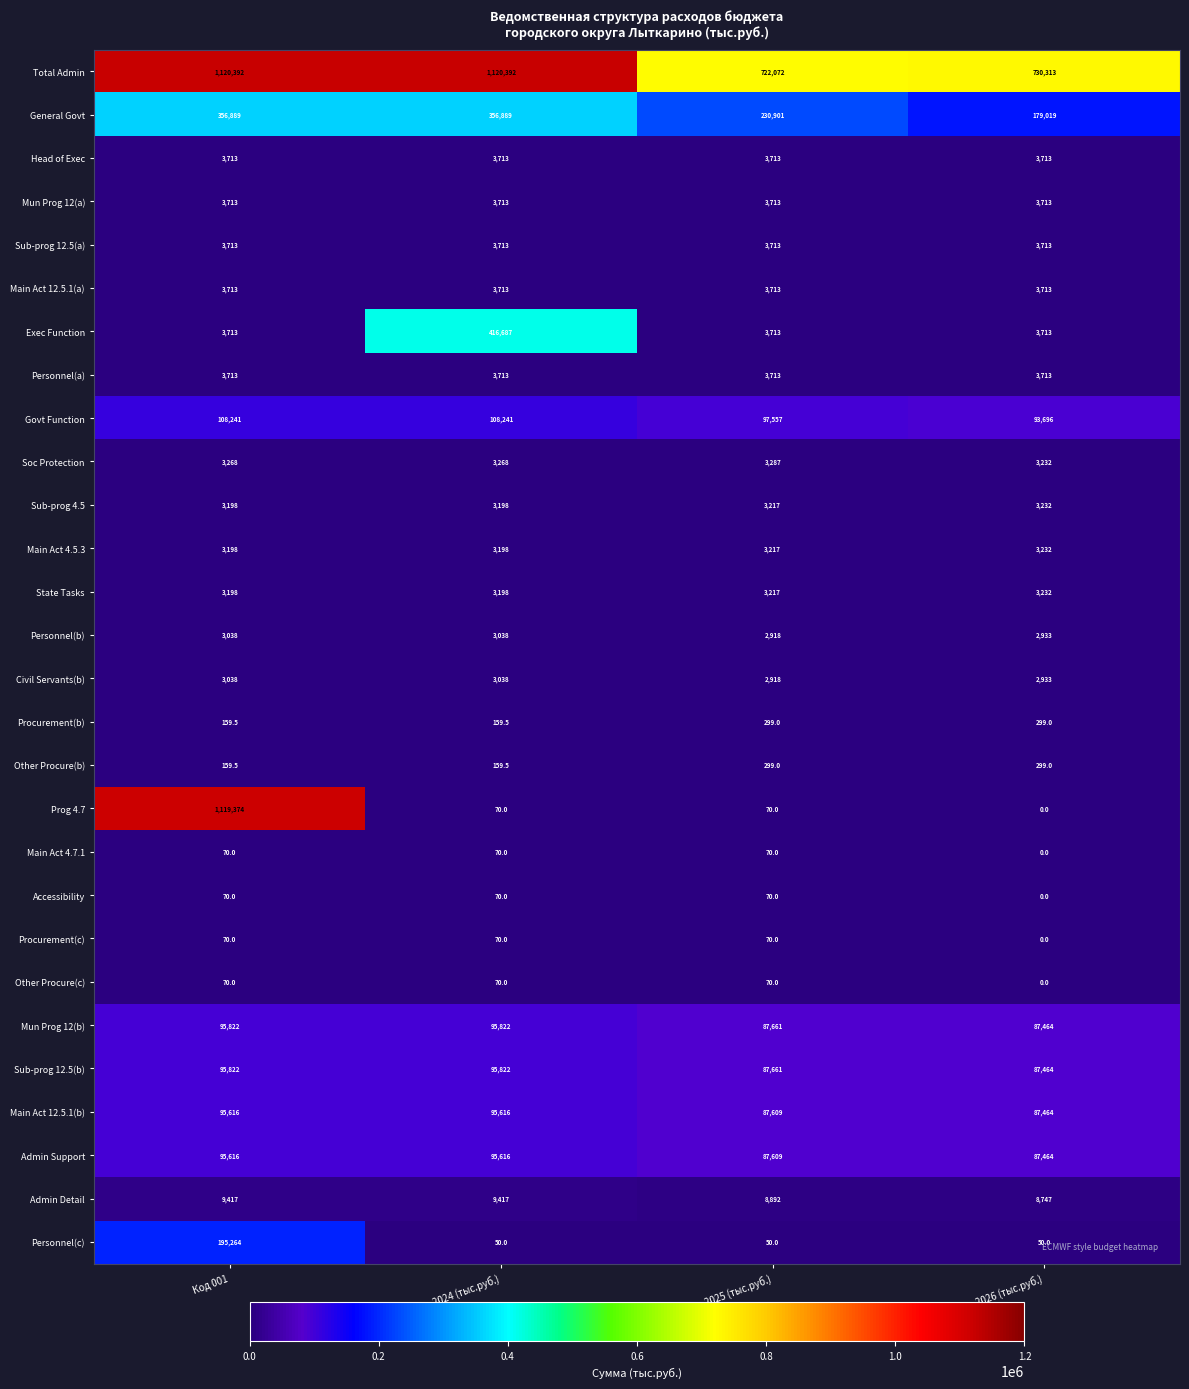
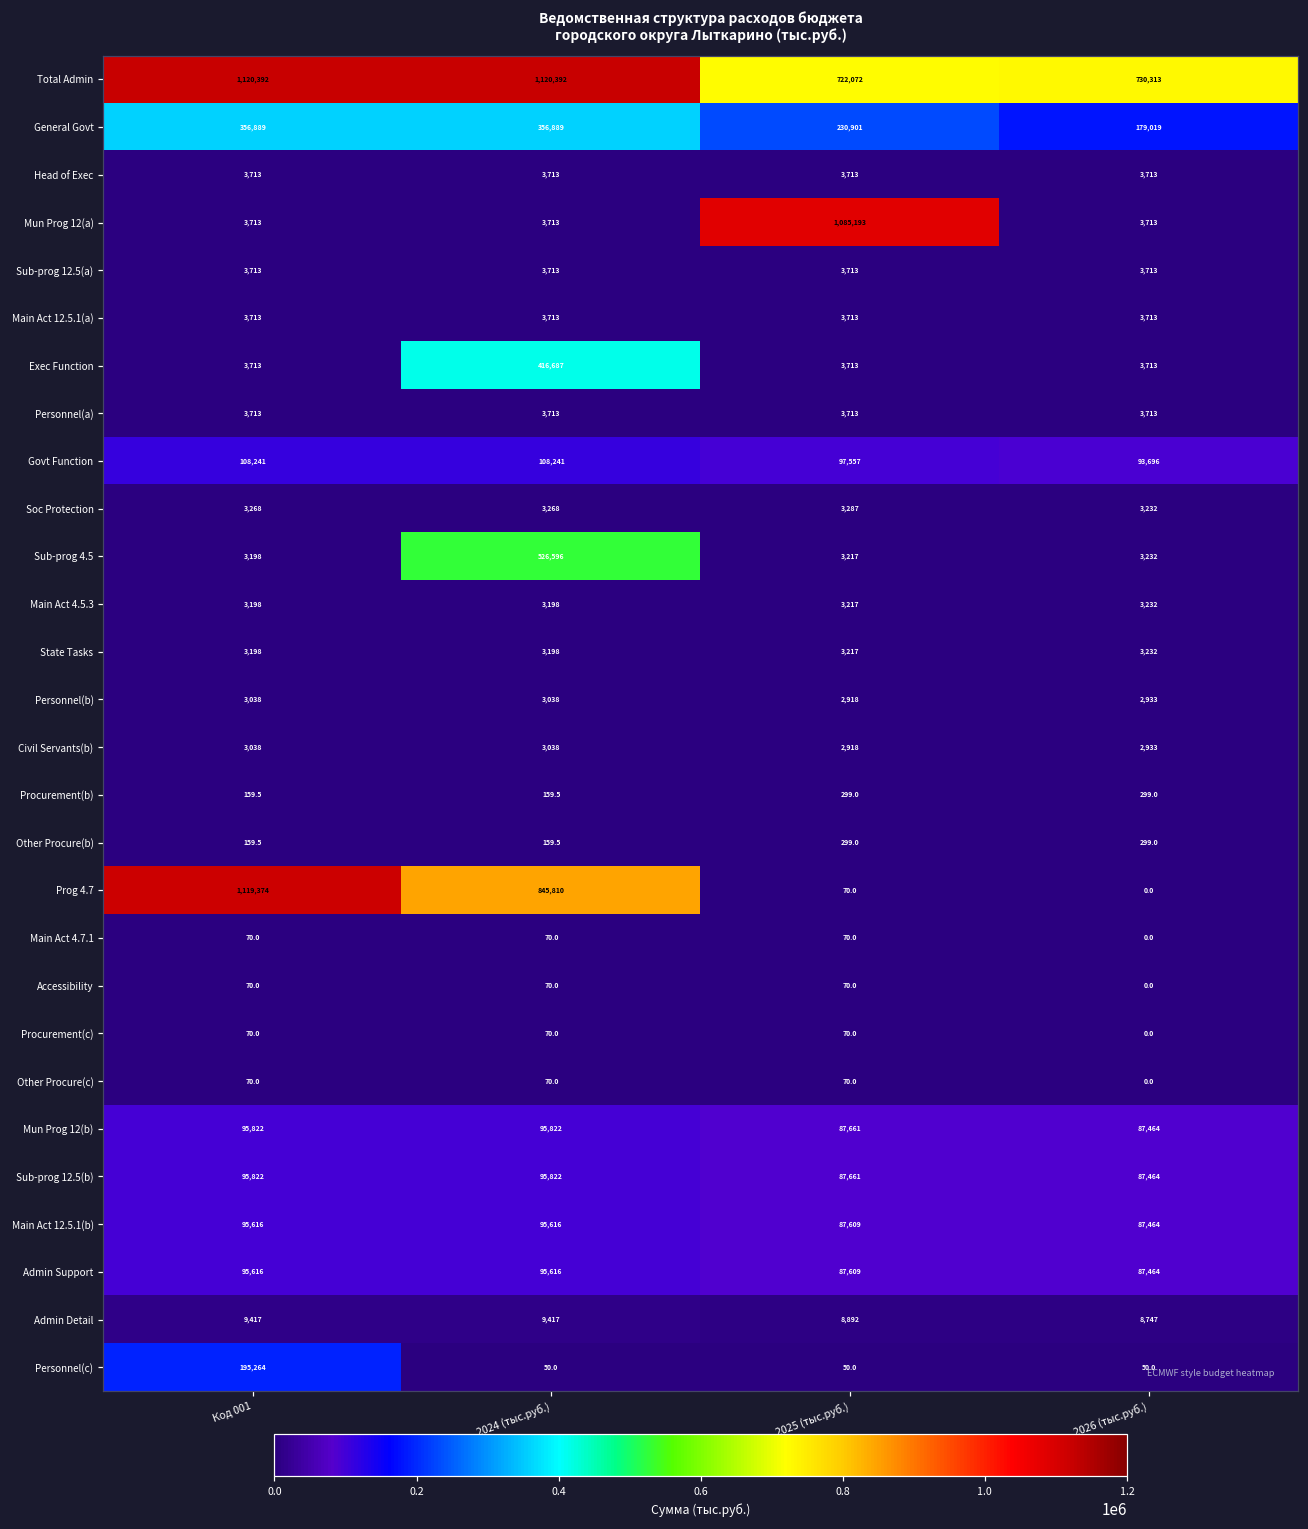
  {
    "Total Admin": {
      "Код 001": "1,120,392",
      "2024 (тыс.руб.)": "1,120,392",
      "2025 (тыс.руб.)": "722,072",
      "2026 (тыс.руб.)": "730,313"
    },
    "General Govt": {
      "Код 001": "356,889",
      "2024 (тыс.руб.)": "356,889",
      "2025 (тыс.руб.)": "230,901",
      "2026 (тыс.руб.)": "179,019"
    },
    "Head of Exec": {
      "Код 001": "3,713",
      "2024 (тыс.руб.)": "3,713",
      "2025 (тыс.руб.)": "3,713",
      "2026 (тыс.руб.)": "3,713"
    },
    "Mun Prog 12(a)": {
      "Код 001": "3,713",
      "2024 (тыс.руб.)": "3,713",
-     "2025 (тыс.руб.)": "3,713",
+     "2025 (тыс.руб.)": "1,085,193",
      "2026 (тыс.руб.)": "3,713"
    },
    "Sub-prog 12.5(a)": {
      "Код 001": "3,713",
      "2024 (тыс.руб.)": "3,713",
      "2025 (тыс.руб.)": "3,713",
      "2026 (тыс.руб.)": "3,713"
    },
    "Main Act 12.5.1(a)": {
      "Код 001": "3,713",
      "2024 (тыс.руб.)": "3,713",
      "2025 (тыс.руб.)": "3,713",
      "2026 (тыс.руб.)": "3,713"
    },
    "Exec Function": {
      "Код 001": "3,713",
      "2024 (тыс.руб.)": "416,687",
      "2025 (тыс.руб.)": "3,713",
      "2026 (тыс.руб.)": "3,713"
    },
    "Personnel(a)": {
      "Код 001": "3,713",
      "2024 (тыс.руб.)": "3,713",
      "2025 (тыс.руб.)": "3,713",
      "2026 (тыс.руб.)": "3,713"
    },
    "Govt Function": {
      "Код 001": "108,241",
      "2024 (тыс.руб.)": "108,241",
      "2025 (тыс.руб.)": "97,557",
      "2026 (тыс.руб.)": "93,696"
    },
    "Soc Protection": {
      "Код 001": "3,268",
      "2024 (тыс.руб.)": "3,268",
      "2025 (тыс.руб.)": "3,287",
      "2026 (тыс.руб.)": "3,232"
    },
    "Sub-prog 4.5": {
      "Код 001": "3,198",
-     "2024 (тыс.руб.)": "3,198",
+     "2024 (тыс.руб.)": "526,596",
      "2025 (тыс.руб.)": "3,217",
      "2026 (тыс.руб.)": "3,232"
    },
    "Main Act 4.5.3": {
      "Код 001": "3,198",
      "2024 (тыс.руб.)": "3,198",
      "2025 (тыс.руб.)": "3,217",
      "2026 (тыс.руб.)": "3,232"
    },
    "State Tasks": {
      "Код 001": "3,198",
      "2024 (тыс.руб.)": "3,198",
      "2025 (тыс.руб.)": "3,217",
      "2026 (тыс.руб.)": "3,232"
    },
    "Personnel(b)": {
      "Код 001": "3,038",
      "2024 (тыс.руб.)": "3,038",
      "2025 (тыс.руб.)": "2,918",
      "2026 (тыс.руб.)": "2,933"
    },
    "Civil Servants(b)": {
      "Код 001": "3,038",
      "2024 (тыс.руб.)": "3,038",
      "2025 (тыс.руб.)": "2,918",
      "2026 (тыс.руб.)": "2,933"
    },
    "Procurement(b)": {
      "Код 001": "159.5",
      "2024 (тыс.руб.)": "159.5",
      "2025 (тыс.руб.)": "299.0",
      "2026 (тыс.руб.)": "299.0"
    },
    "Other Procure(b)": {
      "Код 001": "159.5",
      "2024 (тыс.руб.)": "159.5",
      "2025 (тыс.руб.)": "299.0",
      "2026 (тыс.руб.)": "299.0"
    },
    "Prog 4.7": {
      "Код 001": "1,119,374",
-     "2024 (тыс.руб.)": "70.0",
+     "2024 (тыс.руб.)": "845,810",
      "2025 (тыс.руб.)": "70.0",
      "2026 (тыс.руб.)": "0.0"
    },
    "Main Act 4.7.1": {
      "Код 001": "70.0",
      "2024 (тыс.руб.)": "70.0",
      "2025 (тыс.руб.)": "70.0",
      "2026 (тыс.руб.)": "0.0"
    },
    "Accessibility": {
      "Код 001": "70.0",
      "2024 (тыс.руб.)": "70.0",
      "2025 (тыс.руб.)": "70.0",
      "2026 (тыс.руб.)": "0.0"
    },
    "Procurement(c)": {
      "Код 001": "70.0",
      "2024 (тыс.руб.)": "70.0",
      "2025 (тыс.руб.)": "70.0",
      "2026 (тыс.руб.)": "0.0"
    },
    "Other Procure(c)": {
      "Код 001": "70.0",
      "2024 (тыс.руб.)": "70.0",
      "2025 (тыс.руб.)": "70.0",
      "2026 (тыс.руб.)": "0.0"
    },
    "Mun Prog 12(b)": {
      "Код 001": "95,822",
      "2024 (тыс.руб.)": "95,822",
      "2025 (тыс.руб.)": "87,661",
      "2026 (тыс.руб.)": "87,464"
    },
    "Sub-prog 12.5(b)": {
      "Код 001": "95,822",
      "2024 (тыс.руб.)": "95,822",
      "2025 (тыс.руб.)": "87,661",
      "2026 (тыс.руб.)": "87,464"
    },
    "Main Act 12.5.1(b)": {
      "Код 001": "95,616",
      "2024 (тыс.руб.)": "95,616",
      "2025 (тыс.руб.)": "87,609",
      "2026 (тыс.руб.)": "87,464"
    },
    "Admin Support": {
      "Код 001": "95,616",
      "2024 (тыс.руб.)": "95,616",
      "2025 (тыс.руб.)": "87,609",
      "2026 (тыс.руб.)": "87,464"
    },
    "Admin Detail": {
      "Код 001": "9,417",
      "2024 (тыс.руб.)": "9,417",
      "2025 (тыс.руб.)": "8,892",
      "2026 (тыс.руб.)": "8,747"
    },
    "Personnel(c)": {
      "Код 001": "195,264",
      "2024 (тыс.руб.)": "50.0",
      "2025 (тыс.руб.)": "50.0"
    }
  }
